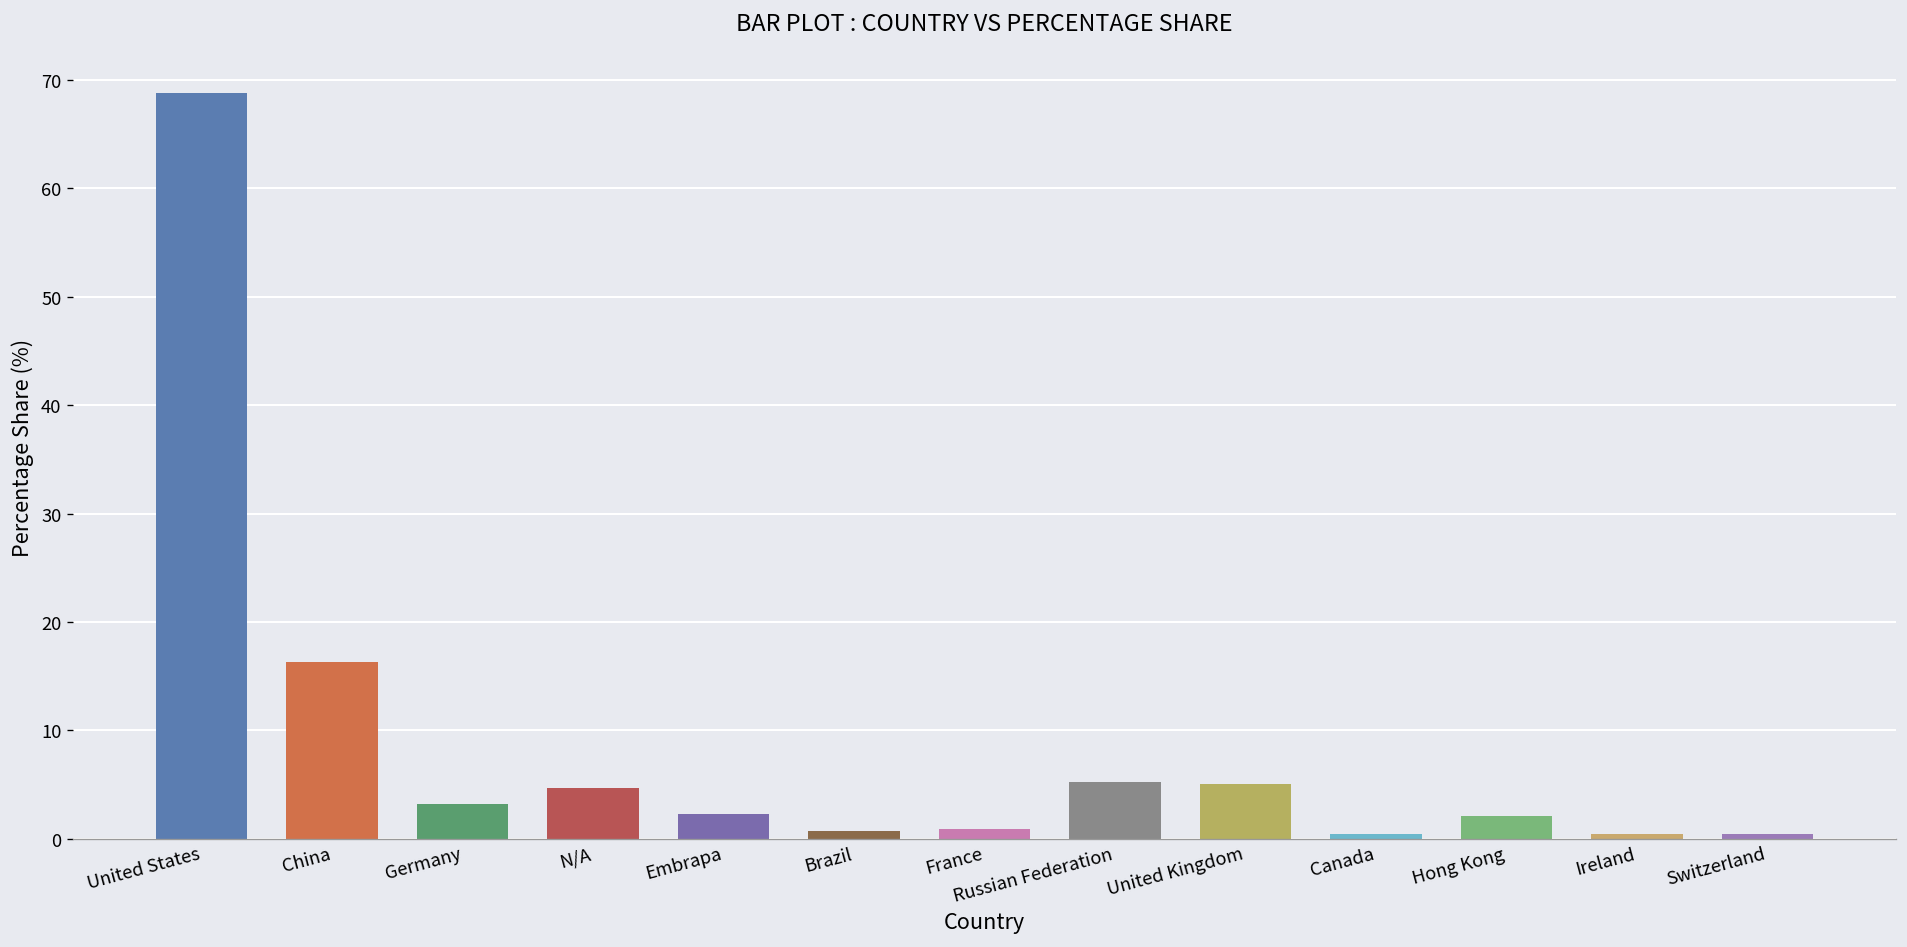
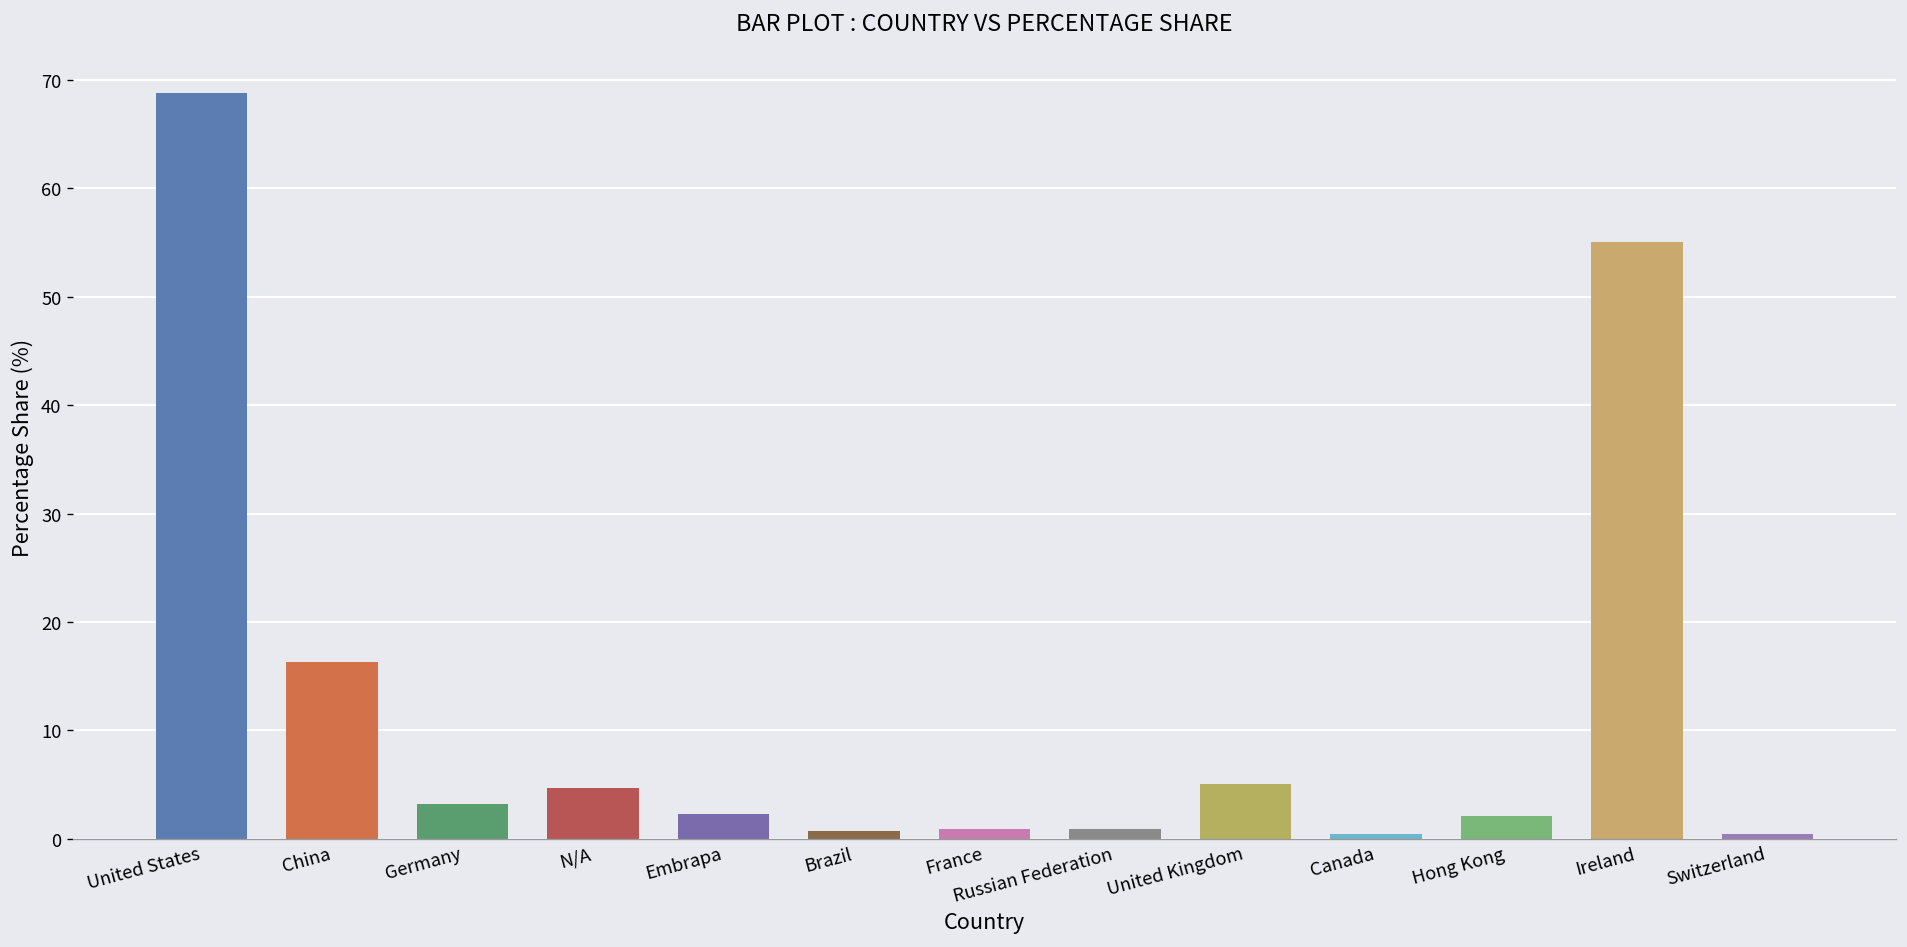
  {
    "United States": 69,
    "China": 16,
    "Germany": 3,
    "N/A": 5,
    "Embrapa": 2,
    "Brazil": 1,
    "France": 1,
-   "Russian Federation": 5,
+   "Russian Federation": 1,
    "United Kingdom": 5,
    "Canada": 0,
    "Hong Kong": 2,
-   "Ireland": 0,
+   "Ireland": 55,
    "Switzerland": 0
  }
